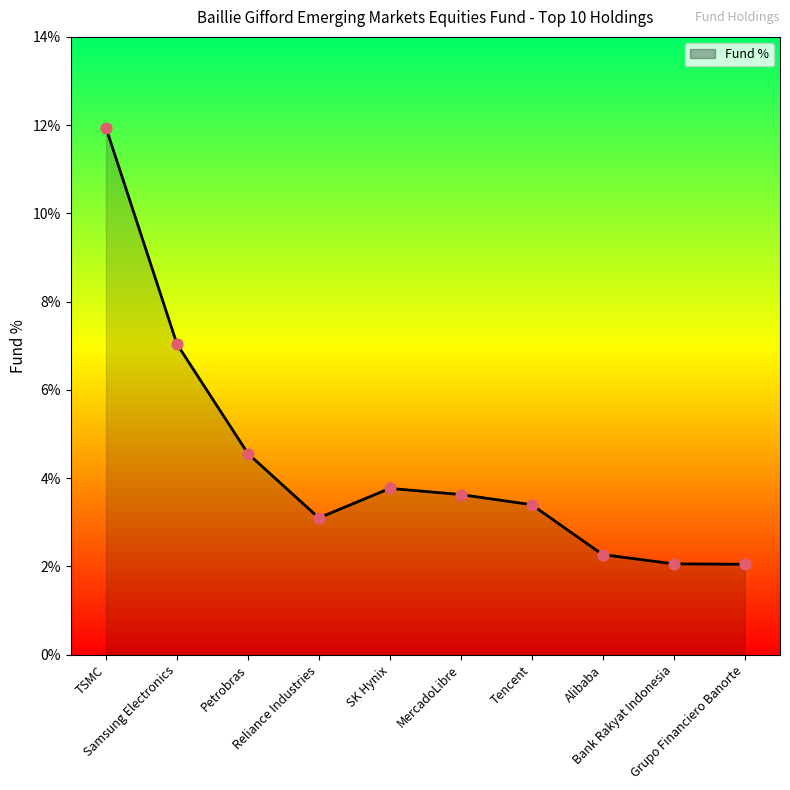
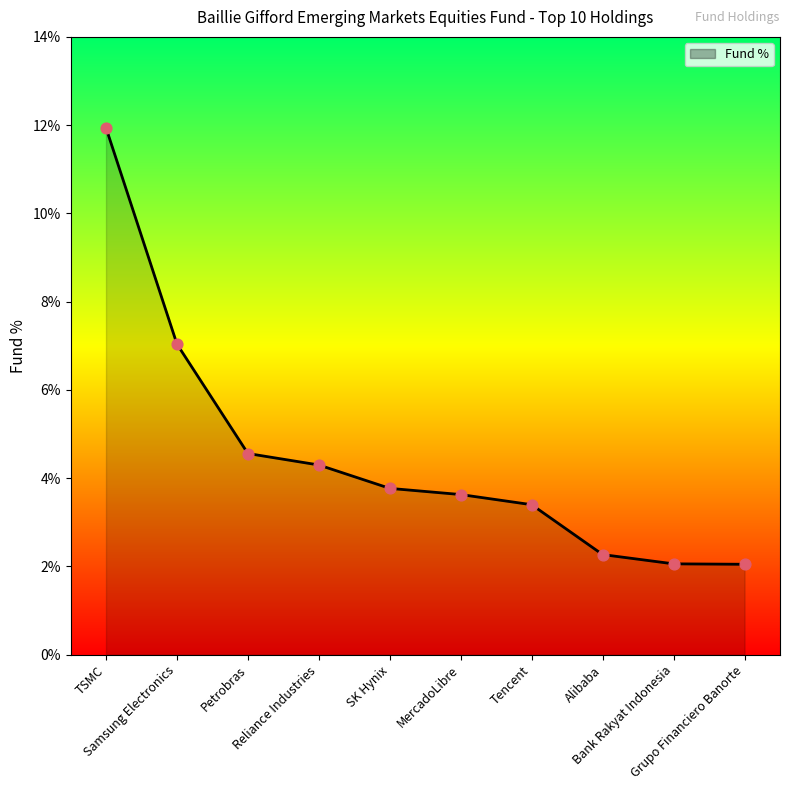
  {
    "TSMC": "11.9%",
    "Samsung Electronics": "7.0%",
    "Petrobras": "4.6%",
-   "Reliance Industries": "3.1%",
+   "Reliance Industries": "4.3%",
    "SK Hynix": "3.8%",
    "MercadoLibre": "3.6%",
    "Tencent": "3.4%",
    "Alibaba": "2.3%",
    "Bank Rakyat Indonesia": "2.1%",
    "Grupo Financiero Banorte": "2.1%"
  }
